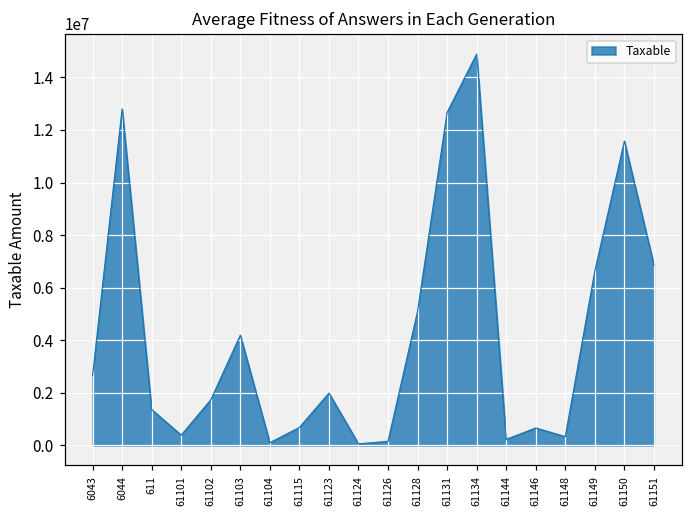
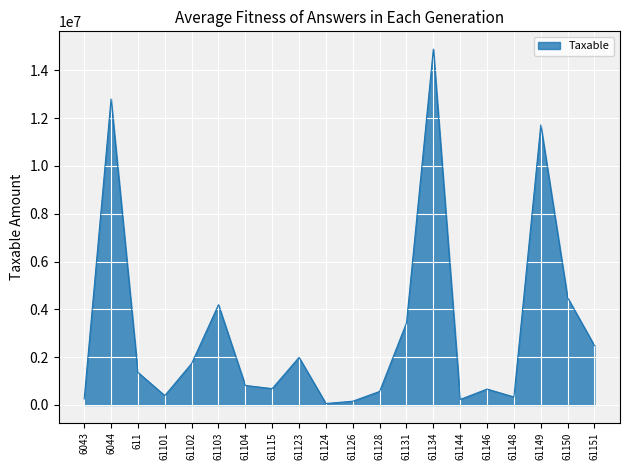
  {
-   "6043": 2700000,
+   "6043": 300000,
    "6044": 12800000,
    "611": 1400000,
    "61101": 400000,
    "61102": 1700000,
    "61103": 4200000,
-   "61104": 100000,
+   "61104": 800000,
    "61115": 700000,
    "61123": 2000000,
    "61124": 100000,
    "61126": 200000,
-   "61128": 5100000,
-   "61131": 12700000,
+   "61128": 600000,
+   "61131": 3400000,
    "61134": 14900000,
    "61144": 200000,
    "61146": 700000,
    "61148": 300000,
-   "61149": 6600000,
-   "61150": 11600000,
-   "61151": 6900000
+   "61149": 11700000,
+   "61150": 4500000,
+   "61151": 2500000
  }
